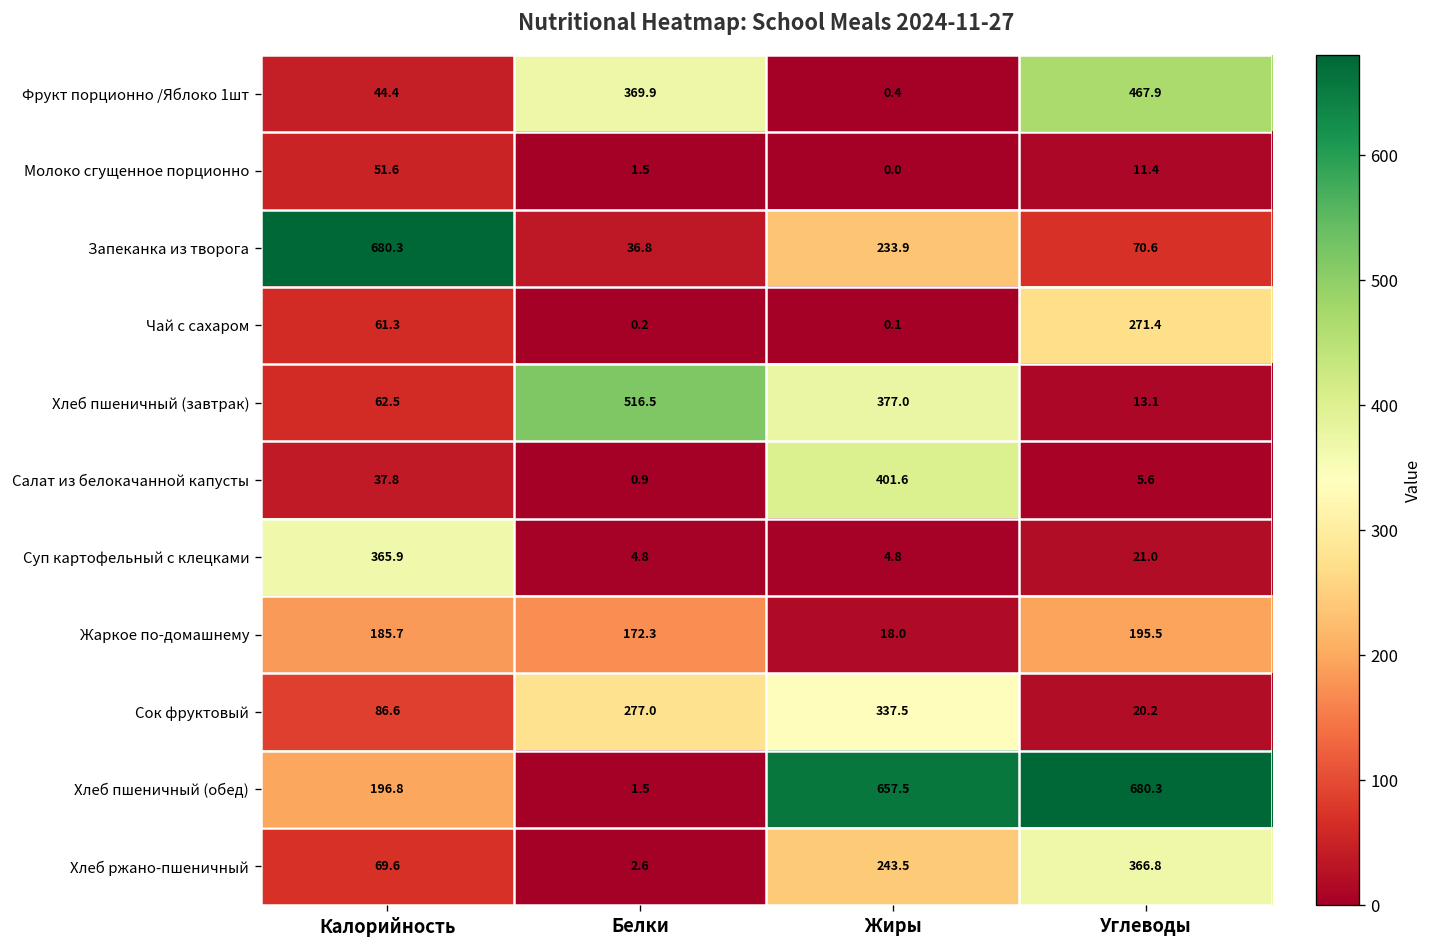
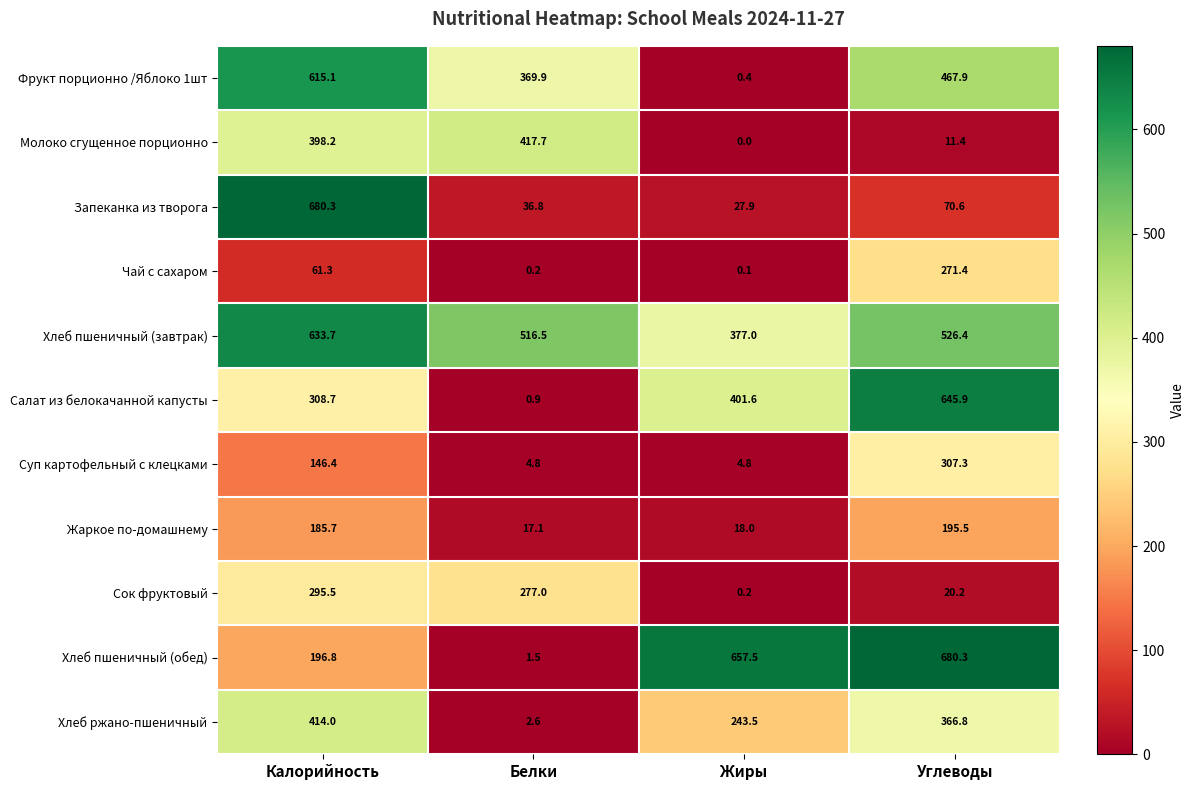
  {
    "Фрукт порционно /Яблоко 1шт": {
-     "Калорийность": 44.4,
+     "Калорийность": 615.1,
      "Белки": 369.9,
      "Жиры": 0.4,
      "Углеводы": 467.9
    },
    "Молоко сгущенное порционно": {
-     "Калорийность": 51.6,
-     "Белки": 1.5,
+     "Калорийность": 398.2,
+     "Белки": 417.7,
      "Жиры": 0.0,
      "Углеводы": 11.4
    },
    "Запеканка из творога": {
      "Калорийность": 680.3,
      "Белки": 36.8,
-     "Жиры": 233.9,
+     "Жиры": 27.9,
      "Углеводы": 70.6
    },
    "Чай с сахаром": {
      "Калорийность": 61.3,
      "Белки": 0.2,
      "Жиры": 0.1,
      "Углеводы": 271.4
    },
    "Хлеб пшеничный (завтрак)": {
-     "Калорийность": 62.5,
+     "Калорийность": 633.7,
      "Белки": 516.5,
      "Жиры": 377.0,
-     "Углеводы": 13.1
+     "Углеводы": 526.4
    },
    "Салат из белокачанной капусты": {
-     "Калорийность": 37.8,
+     "Калорийность": 308.7,
      "Белки": 0.9,
      "Жиры": 401.6,
-     "Углеводы": 5.6
+     "Углеводы": 645.9
    },
    "Суп картофельный с клецками": {
-     "Калорийность": 365.9,
+     "Калорийность": 146.4,
      "Белки": 4.8,
      "Жиры": 4.8,
-     "Углеводы": 21.0
+     "Углеводы": 307.3
    },
    "Жаркое по-домашнему": {
      "Калорийность": 185.7,
-     "Белки": 172.3,
+     "Белки": 17.1,
      "Жиры": 18.0,
      "Углеводы": 195.5
    },
    "Сок фруктовый": {
-     "Калорийность": 86.6,
+     "Калорийность": 295.5,
      "Белки": 277.0,
-     "Жиры": 337.5,
+     "Жиры": 0.2,
      "Углеводы": 20.2
    },
    "Хлеб пшеничный (обед)": {
      "Калорийность": 196.8,
      "Белки": 1.5,
      "Жиры": 657.5,
      "Углеводы": 680.3
    },
    "Хлеб ржано-пшеничный": {
-     "Калорийность": 69.6,
+     "Калорийность": 414.0,
      "Белки": 2.6,
      "Жиры": 243.5,
      "Углеводы": 366.8
    }
  }
